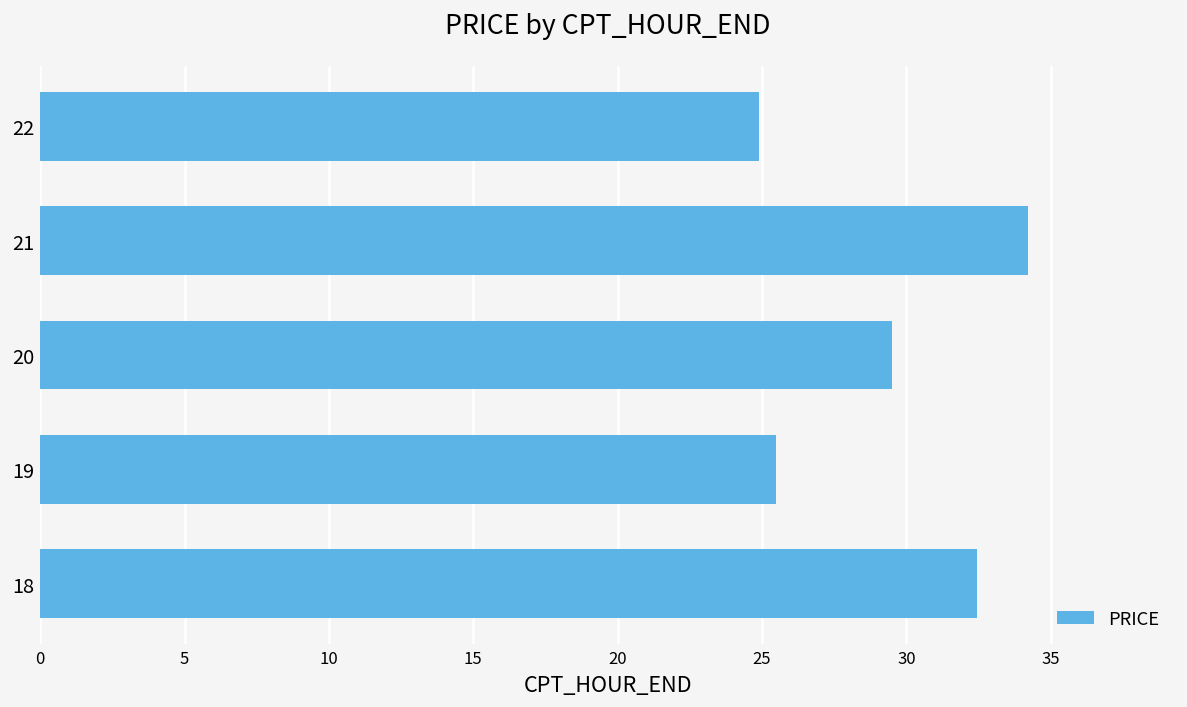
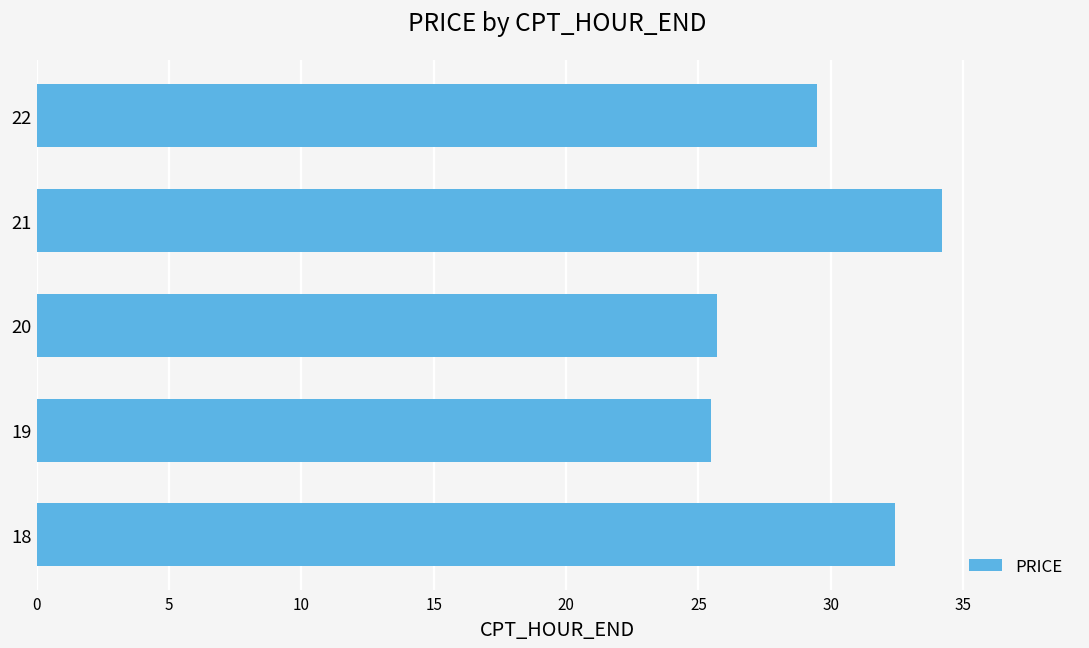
  {
-   "22": 24.9,
+   "22": 29.5,
    "21": 34.2,
-   "20": 29.5,
+   "20": 25.7,
    "19": 25.5,
    "18": 32.4
  }
